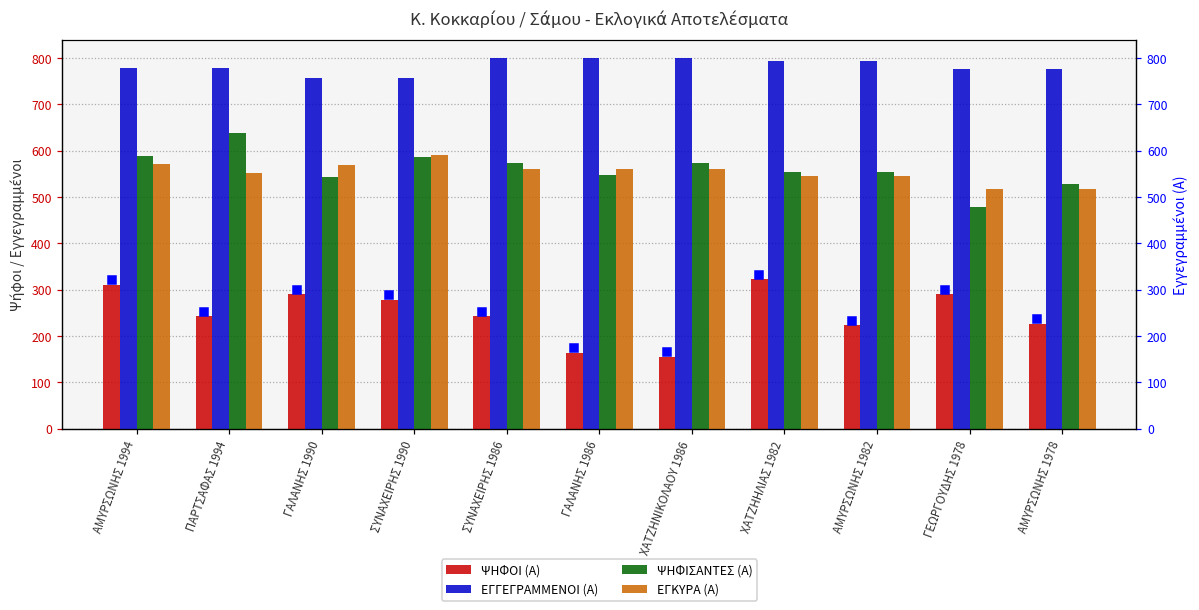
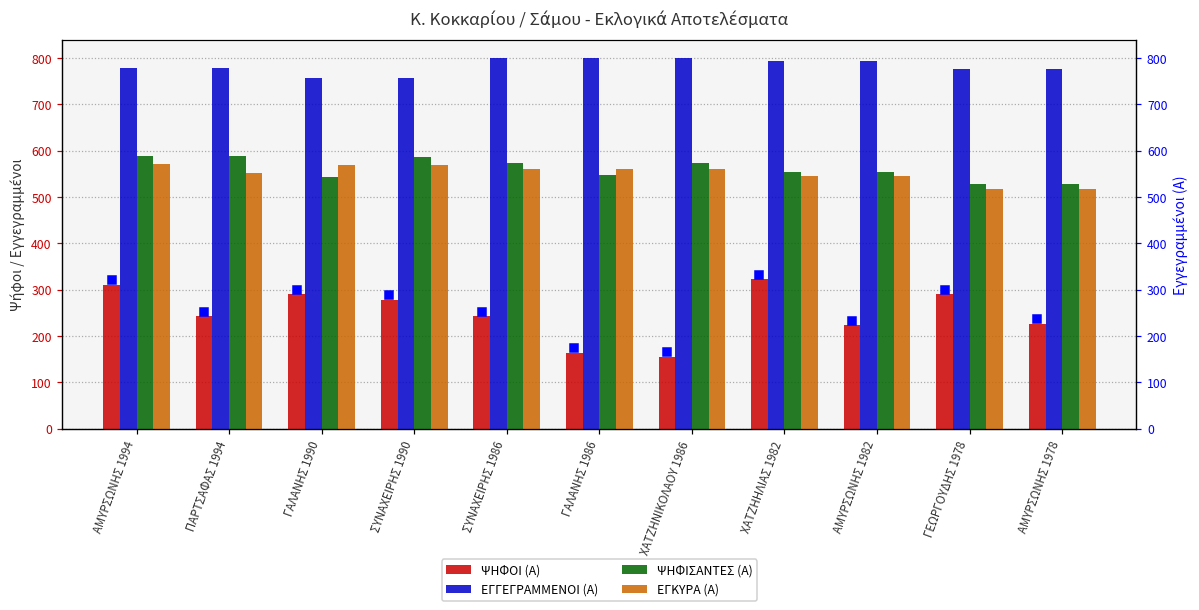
  {
    "ΨΗΦΟΙ (Α)": {
      "ΑΜΥΡΣΩΝΗΣ 1994": 310,
      "ΠΑΡΤΣΑΦΑΣ 1994": 240,
      "ΓΑΛΑΝΗΣ 1990": 290,
      "ΣΥΝΑΧΕΙΡΗΣ 1990": 280,
      "ΣΥΝΑΧΕΙΡΗΣ 1986": 240,
      "ΓΑΛΑΝΗΣ 1986": 160,
      "ΧΑΤΖΗΝΙΚΟΛΑΟΥ 1986": 160,
      "ΧΑΤΖΗΗΛΙΑΣ 1982": 320,
      "ΑΜΥΡΣΩΝΗΣ 1982": 220,
      "ΓΕΩΡΓΟΥΔΗΣ 1978": 290,
      "ΑΜΥΡΣΩΝΗΣ 1978": 230
    },
    "ΨΗΦΙΣΑΝΤΕΣ (Α)": {
      "ΑΜΥΡΣΩΝΗΣ 1994": 590,
-     "ΠΑΡΤΣΑΦΑΣ 1994": 640,
+     "ΠΑΡΤΣΑΦΑΣ 1994": 590,
      "ΓΑΛΑΝΗΣ 1990": 540,
      "ΣΥΝΑΧΕΙΡΗΣ 1990": 590,
      "ΣΥΝΑΧΕΙΡΗΣ 1986": 570,
      "ΓΑΛΑΝΗΣ 1986": 550,
      "ΧΑΤΖΗΝΙΚΟΛΑΟΥ 1986": 570,
      "ΧΑΤΖΗΗΛΙΑΣ 1982": 550,
      "ΑΜΥΡΣΩΝΗΣ 1982": 550,
-     "ΓΕΩΡΓΟΥΔΗΣ 1978": 480,
+     "ΓΕΩΡΓΟΥΔΗΣ 1978": 530,
      "ΑΜΥΡΣΩΝΗΣ 1978": 530
    },
    "ΕΓΚΥΡΑ (Α)": {
      "ΑΜΥΡΣΩΝΗΣ 1994": 570,
      "ΠΑΡΤΣΑΦΑΣ 1994": 550,
      "ΓΑΛΑΝΗΣ 1990": 570,
-     "ΣΥΝΑΧΕΙΡΗΣ 1990": 590,
+     "ΣΥΝΑΧΕΙΡΗΣ 1990": 570,
      "ΣΥΝΑΧΕΙΡΗΣ 1986": 560,
      "ΓΑΛΑΝΗΣ 1986": 560,
      "ΧΑΤΖΗΝΙΚΟΛΑΟΥ 1986": 560,
      "ΧΑΤΖΗΗΛΙΑΣ 1982": 550,
      "ΑΜΥΡΣΩΝΗΣ 1982": 550,
      "ΓΕΩΡΓΟΥΔΗΣ 1978": 520,
      "ΑΜΥΡΣΩΝΗΣ 1978": 520
    }
  }
